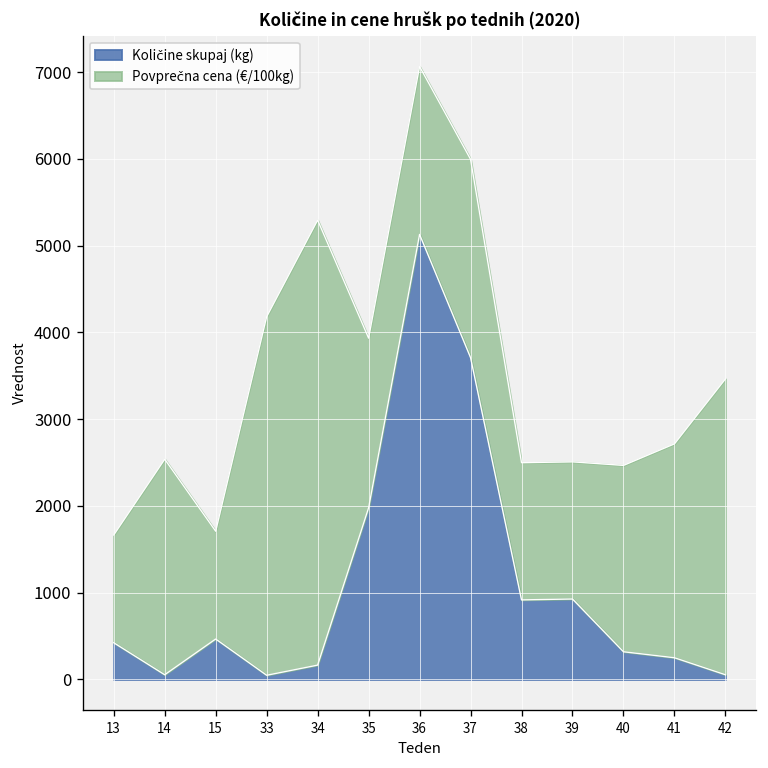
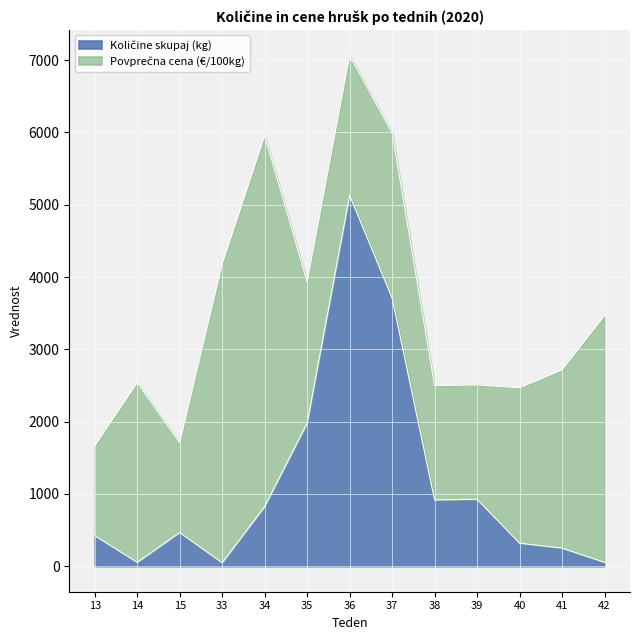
  {
    "Količine skupaj (kg)": {
      "13": 400,
      "14": 100,
      "15": 500,
      "33": 0,
-     "34": 200,
+     "34": 800,
      "35": 2000,
      "36": 5100,
      "37": 3700,
      "38": 900,
      "39": 900,
      "40": 300,
      "41": 300,
      "42": 100
    },
    "Povprečna cena (€/100kg)": {
      "13": 1200,
      "14": 2500,
      "15": 1200,
      "33": 4100,
      "34": 5100,
      "35": 2000,
      "36": 1900,
      "37": 2300,
      "38": 1600,
      "39": 1600,
      "40": 2100,
      "41": 2500,
      "42": 3400
    }
  }
